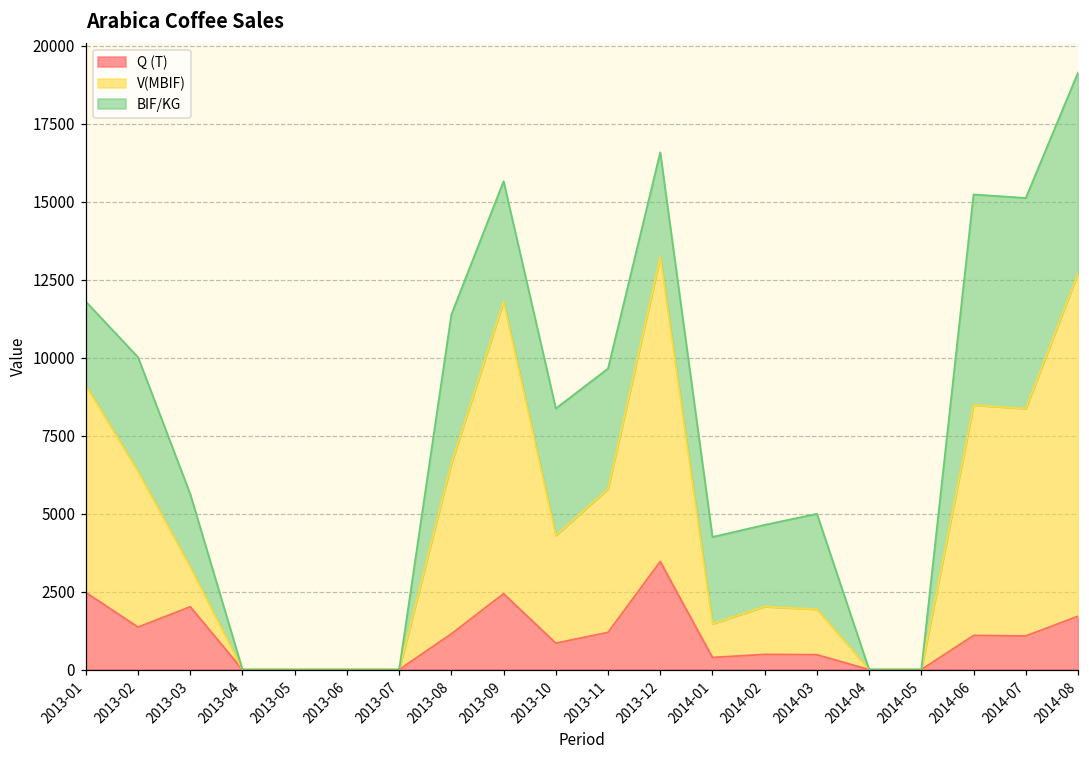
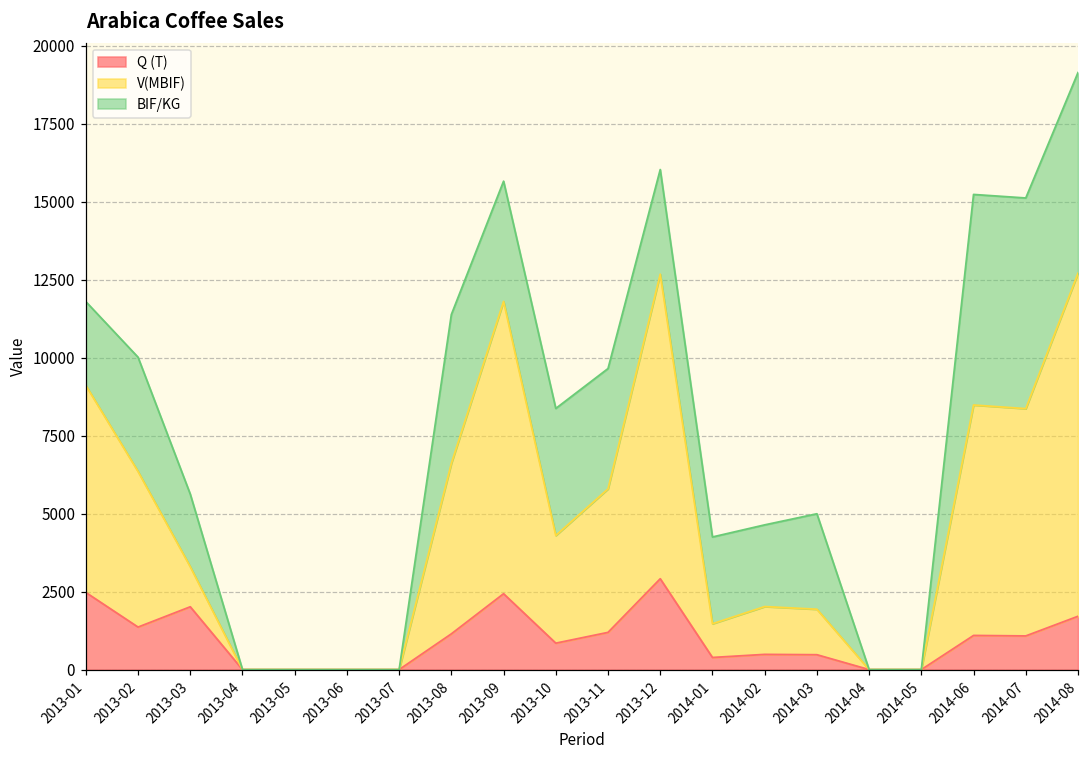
  {
    "Q (T)": {
      "2013-01": 2500,
      "2013-02": 1400,
      "2013-03": 2000,
      "2013-08": 1100,
      "2013-09": 2400,
      "2013-10": 800,
      "2013-11": 1200,
-     "2013-12": 3500,
+     "2013-12": 2900,
      "2014-01": 400,
      "2014-02": 500,
      "2014-03": 500,
      "2014-06": 1100,
      "2014-07": 1100,
      "2014-08": 1700
    },
    "V(MBIF)": {
      "2013-01": 6600,
      "2013-02": 5000,
      "2013-03": 1300,
      "2013-08": 5500,
      "2013-09": 9400,
      "2013-10": 3500,
      "2013-11": 4600,
      "2013-12": 9800,
      "2014-01": 1100,
      "2014-02": 1500,
      "2014-03": 1500,
      "2014-06": 7400,
      "2014-07": 7300,
      "2014-08": 11000
    },
    "BIF/KG": {
      "2013-01": 2700,
      "2013-02": 3700,
      "2013-03": 2300,
      "2013-08": 4800,
      "2013-09": 3900,
      "2013-10": 4100,
      "2013-11": 3900,
      "2013-12": 3400,
      "2014-01": 2800,
      "2014-02": 2600,
      "2014-03": 3100,
      "2014-06": 6700,
      "2014-07": 6800,
      "2014-08": 6400
    }
  }
